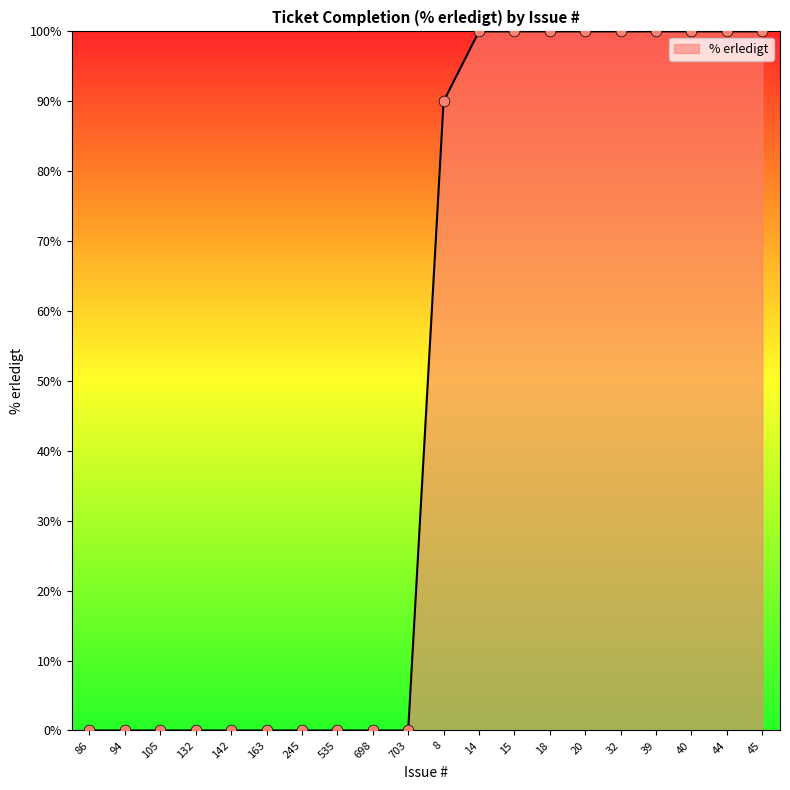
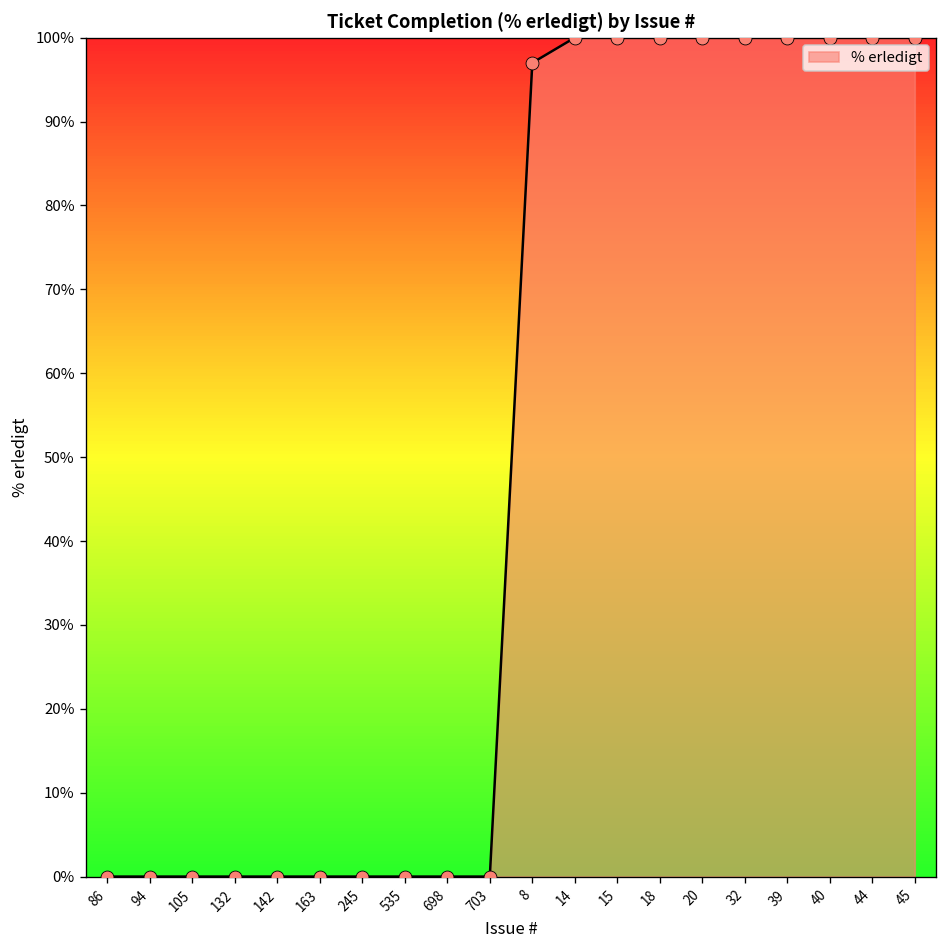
  {
    "86": "0%",
    "94": "0%",
    "105": "0%",
    "132": "0%",
    "142": "0%",
    "163": "0%",
    "245": "0%",
    "535": "0%",
    "698": "0%",
    "703": "0%",
-   "8": "90%",
+   "8": "97%",
    "14": "100%",
    "15": "100%",
    "18": "100%",
    "20": "100%",
    "32": "100%",
    "39": "100%",
    "40": "100%",
    "44": "100%",
    "45": "100%"
  }
